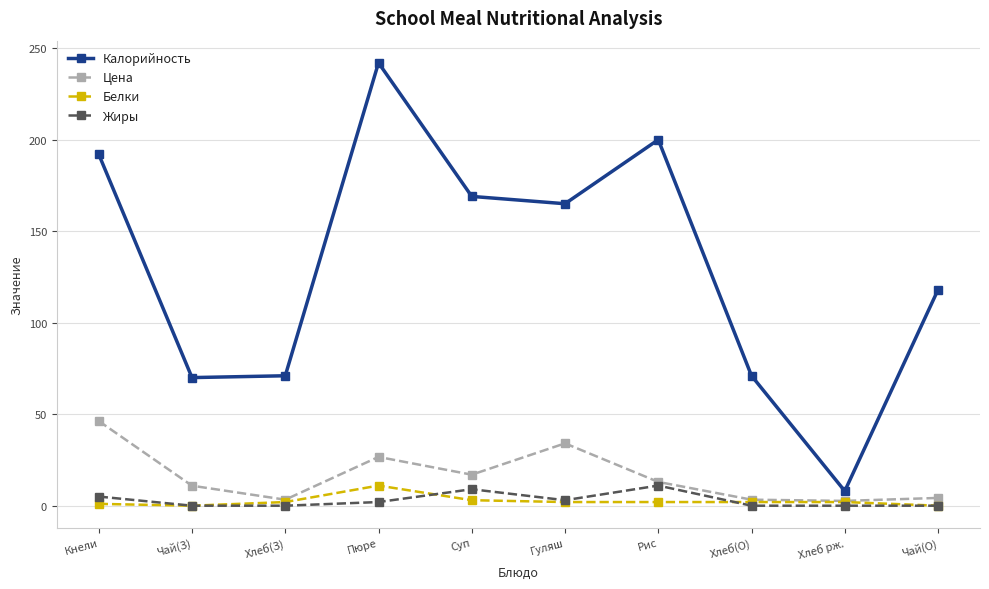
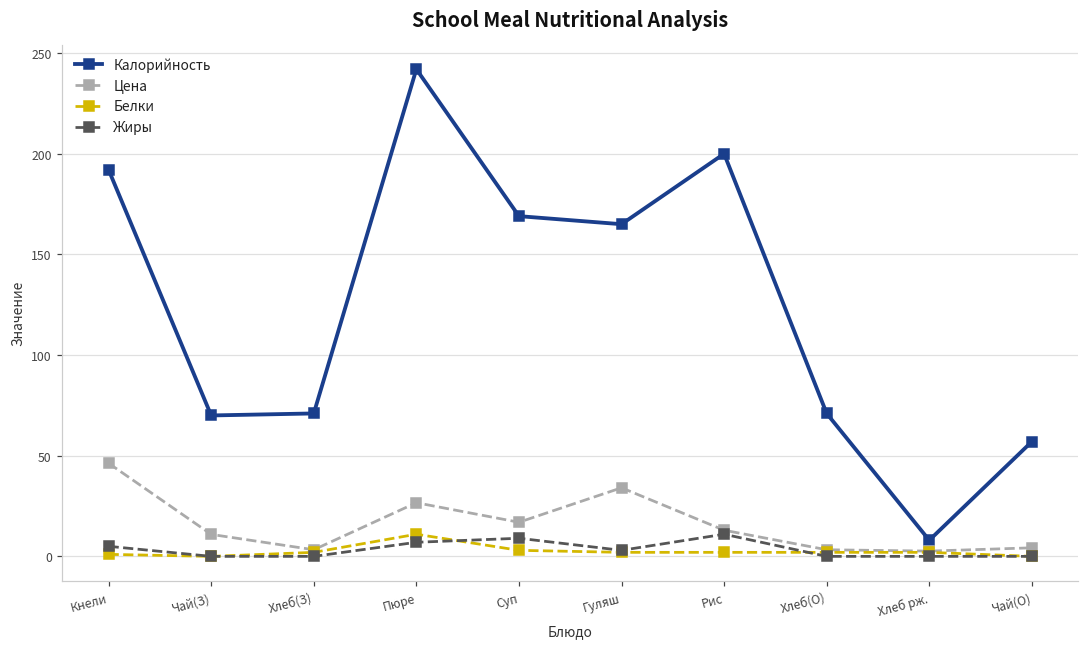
  {
    "Калорийность": {
      "Кнели": 192,
      "Чай(З)": 70,
      "Хлеб(З)": 71,
      "Пюре": 242,
      "Суп": 169,
      "Гуляш": 165,
      "Рис": 200,
      "Хлеб(О)": 71,
      "Хлеб рж.": 8,
-     "Чай(О)": 118
+     "Чай(О)": 57
    },
    "Цена": {
      "Кнели": 46,
      "Чай(З)": 11,
      "Пюре": 27,
      "Суп": 17,
      "Гуляш": 34,
      "Рис": 13,
      "Чай(О)": 4
    },
    "Белки": {
      "Кнели": 1,
      "Пюре": 11,
      "Суп": 3,
      "Рис": 2
    },
    "Жиры": {
      "Кнели": 5,
      "Хлеб(З)": 0,
-     "Пюре": 2,
+     "Пюре": 7,
      "Суп": 9,
      "Рис": 11,
      "Хлеб(О)": 0,
      "Хлеб рж.": 0
    }
  }
